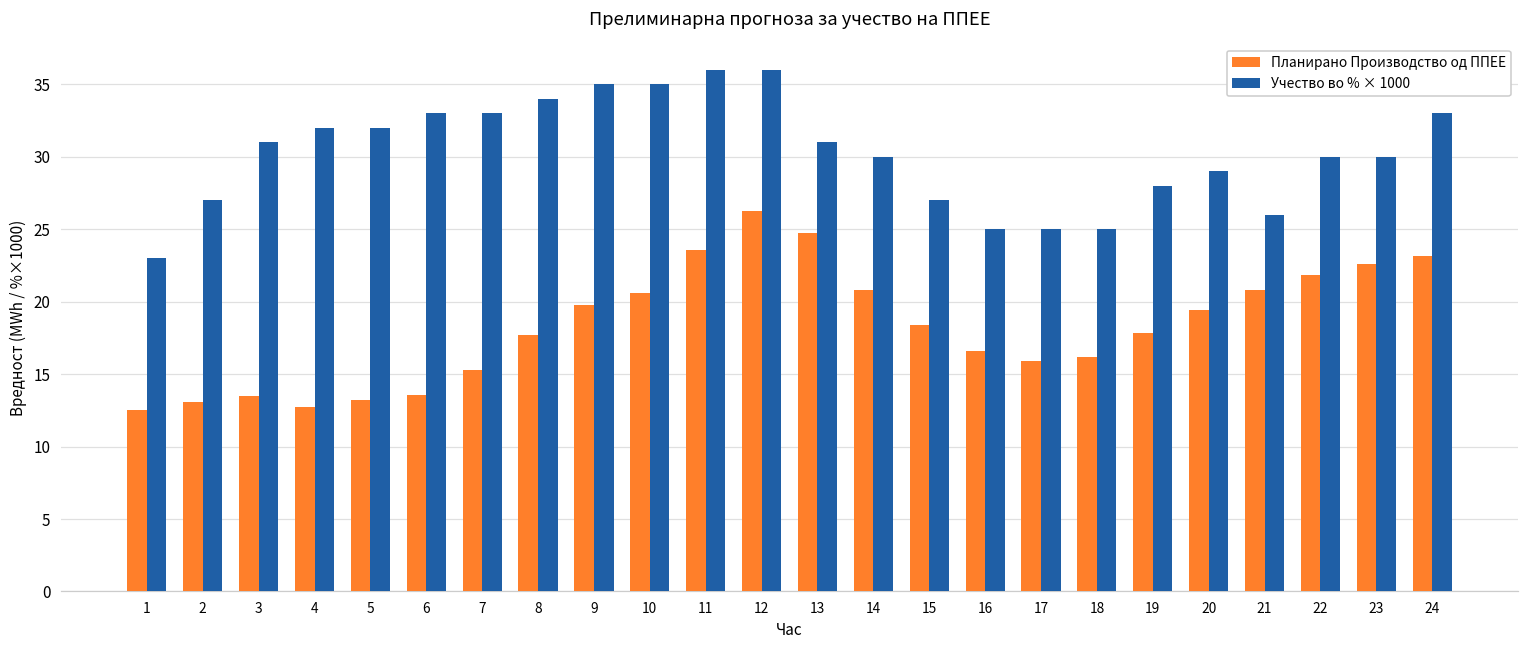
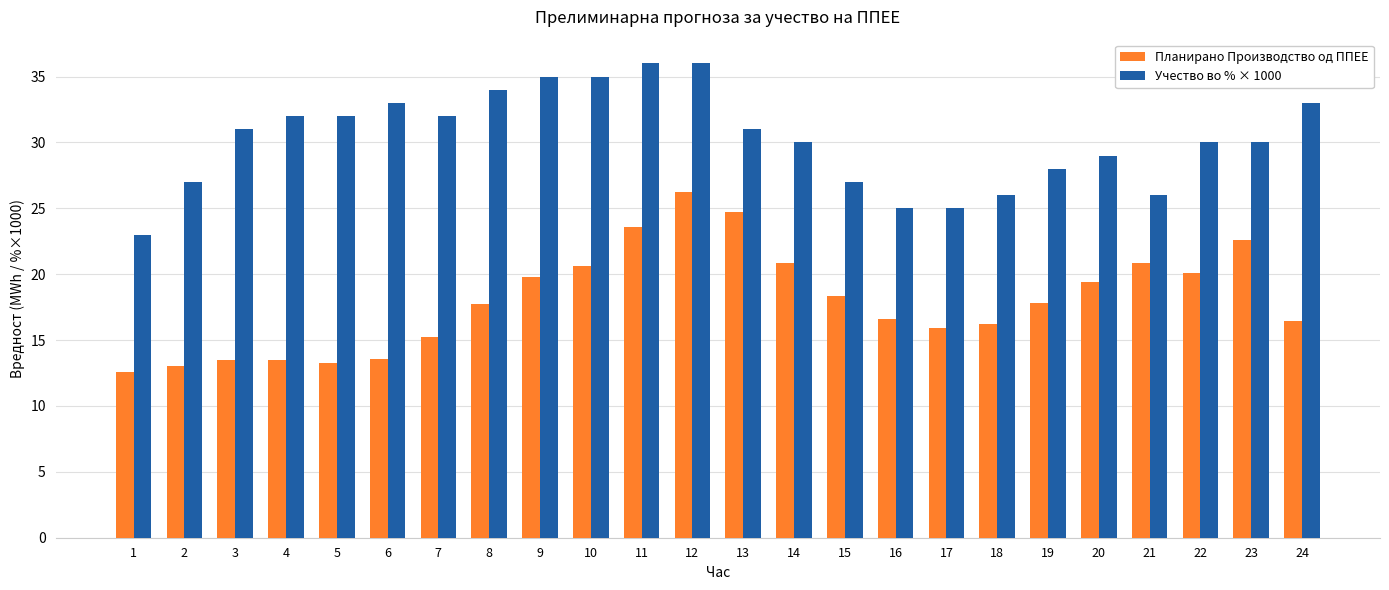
  {
    "Планирано Производство од ППЕЕ": {
      "1": 12.5,
      "2": 13.1,
      "3": 13.5,
-     "4": 12.8,
+     "4": 13.5,
      "5": 13.2,
      "6": 13.6,
      "7": 15.3,
      "8": 17.7,
      "9": 19.8,
      "10": 20.6,
      "11": 23.5,
      "12": 26.2,
      "13": 24.7,
      "14": 20.8,
      "15": 18.4,
      "16": 16.6,
      "17": 15.9,
      "18": 16.2,
      "19": 17.8,
      "20": 19.4,
      "21": 20.8,
-     "22": 21.9,
+     "22": 20.1,
      "23": 22.6,
-     "24": 23.1
+     "24": 16.4
    },
    "Учество во % × 1000": {
      "1": 23.0,
      "2": 27.0,
      "3": 31.0,
      "4": 32.0,
      "5": 32.0,
      "6": 33.0,
-     "7": 33.0,
+     "7": 32.0,
      "8": 34.0,
      "9": 35.0,
      "10": 35.0,
      "11": 36.0,
      "12": 36.0,
      "13": 31.0,
      "14": 30.0,
      "15": 27.0,
      "16": 25.0,
      "17": 25.0,
-     "18": 25.0,
+     "18": 26.0,
      "19": 28.0,
      "20": 29.0,
      "21": 26.0,
      "22": 30.0,
      "23": 30.0,
      "24": 33.0
    }
  }
